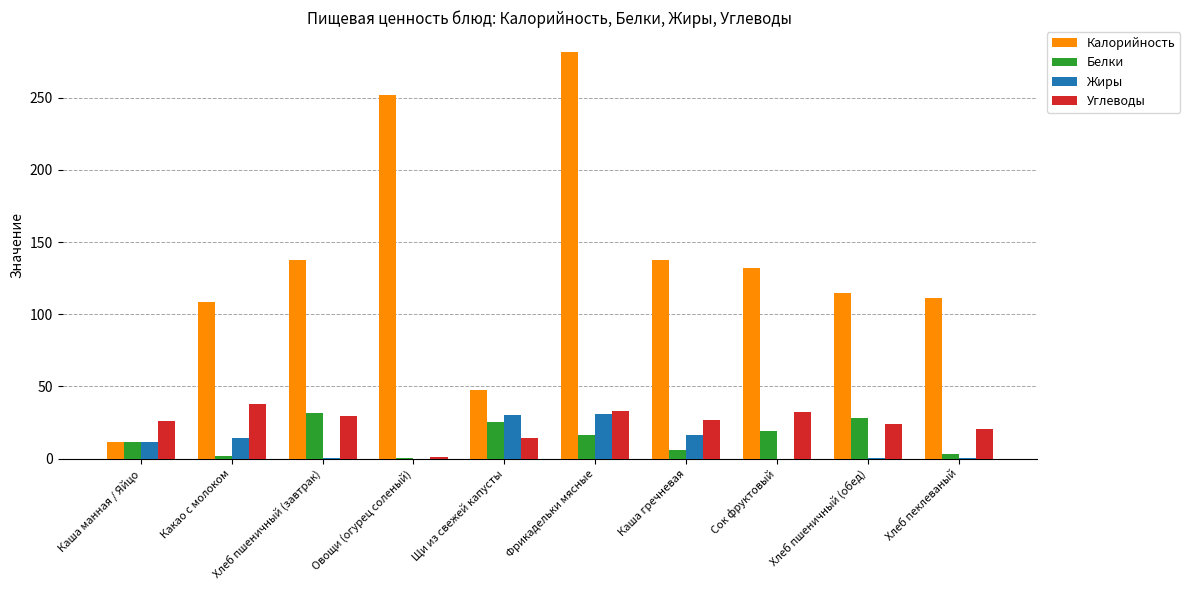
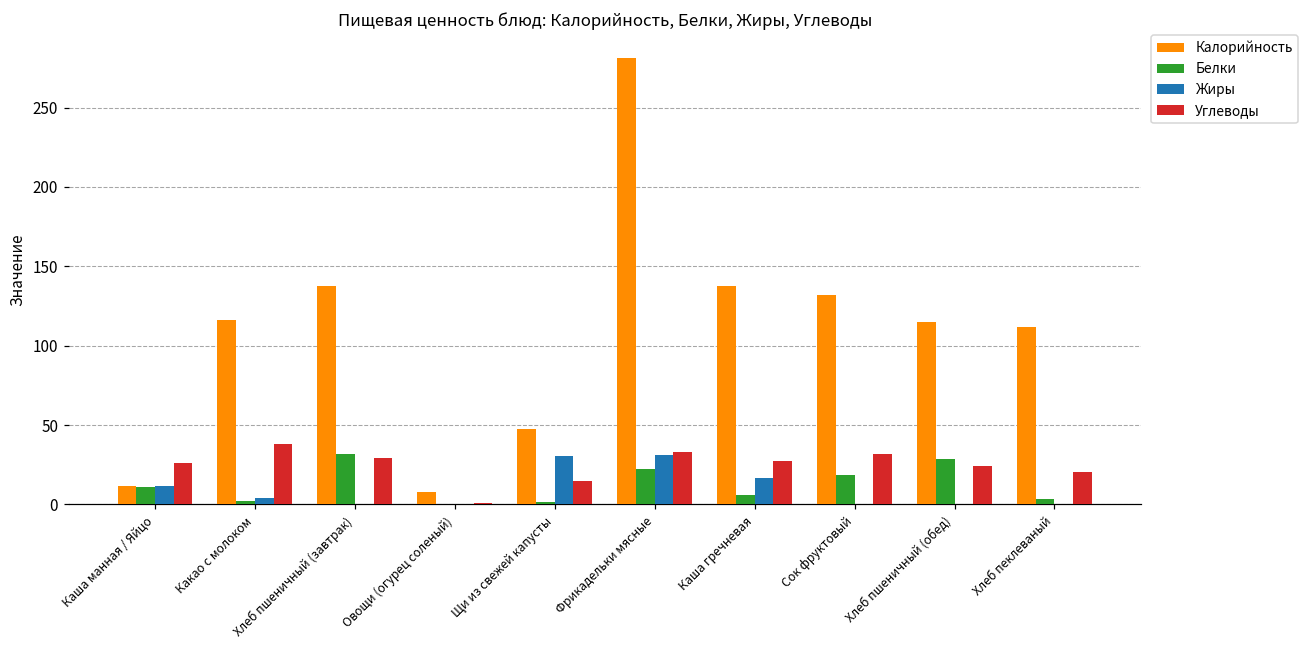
  {
    "Калорийность": {
      "Каша манная / Яйцо": 12,
-     "Какао с молоком": 108,
+     "Какао с молоком": 116,
      "Хлеб пшеничный (завтрак)": 138,
-     "Овощи (огурец соленый)": 252,
+     "Овощи (огурец соленый)": 8,
      "Щи из свежей капусты": 48,
      "Фрикадельки мясные": 282,
      "Каша гречневая": 138,
      "Сок фруктовый": 132,
      "Хлеб пшеничный (обед)": 115,
      "Хлеб пеклеваный": 112
    },
    "Белки": {
      "Каша манная / Яйцо": 11,
      "Какао с молоком": 2,
      "Хлеб пшеничный (завтрак)": 32,
-     "Щи из свежей капусты": 26,
-     "Фрикадельки мясные": 17,
+     "Щи из свежей капусты": 2,
+     "Фрикадельки мясные": 22,
      "Каша гречневая": 6,
      "Сок фруктовый": 19,
      "Хлеб пшеничный (обед)": 28,
      "Хлеб пеклеваный": 3
    },
    "Жиры": {
      "Каша манная / Яйцо": 12,
-     "Какао с молоком": 15,
+     "Какао с молоком": 4,
      "Щи из свежей капусты": 30,
      "Фрикадельки мясные": 31,
      "Каша гречневая": 17,
      "Сок фруктовый": 0
    },
    "Углеводы": {
      "Каша манная / Яйцо": 26,
      "Какао с молоком": 38,
      "Хлеб пшеничный (завтрак)": 29,
      "Щи из свежей капусты": 15,
      "Фрикадельки мясные": 33,
      "Каша гречневая": 27,
      "Сок фруктовый": 32,
      "Хлеб пшеничный (обед)": 24,
      "Хлеб пеклеваный": 21
    }
  }
